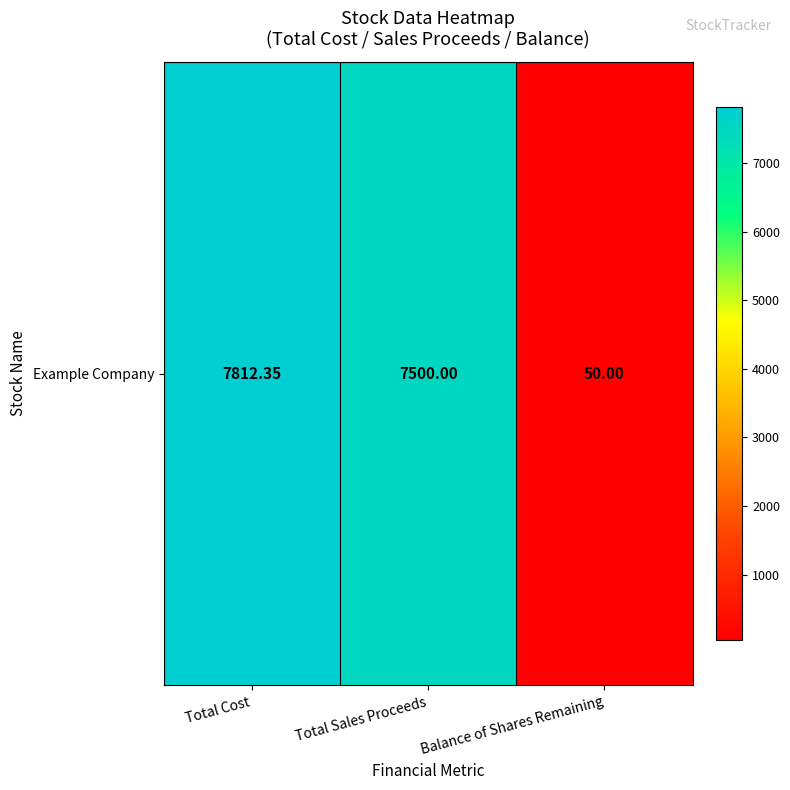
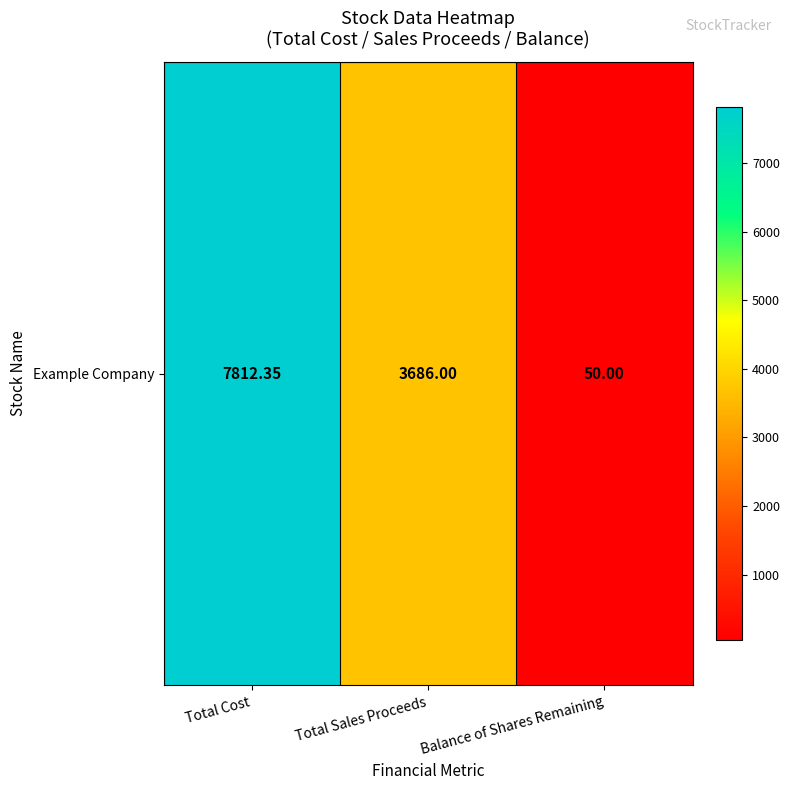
  {
    "Example Company": {
      "Total Cost": 7812.35,
-     "Total Sales Proceeds": 7500.00,
+     "Total Sales Proceeds": 3686.00,
      "Balance of Shares Remaining": 50.00
    }
  }
